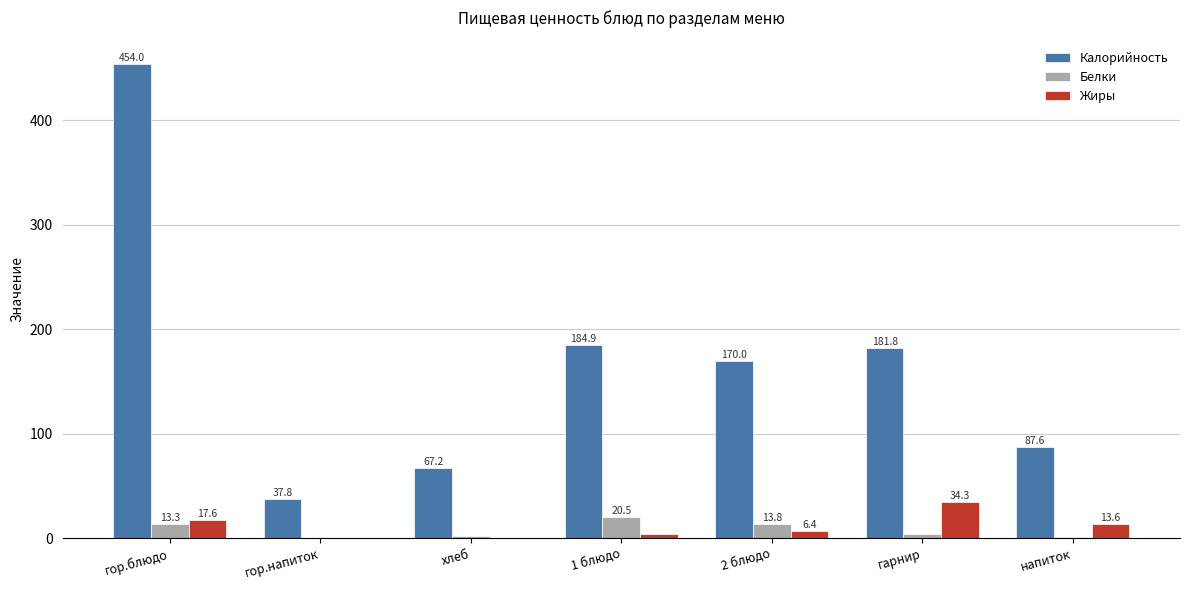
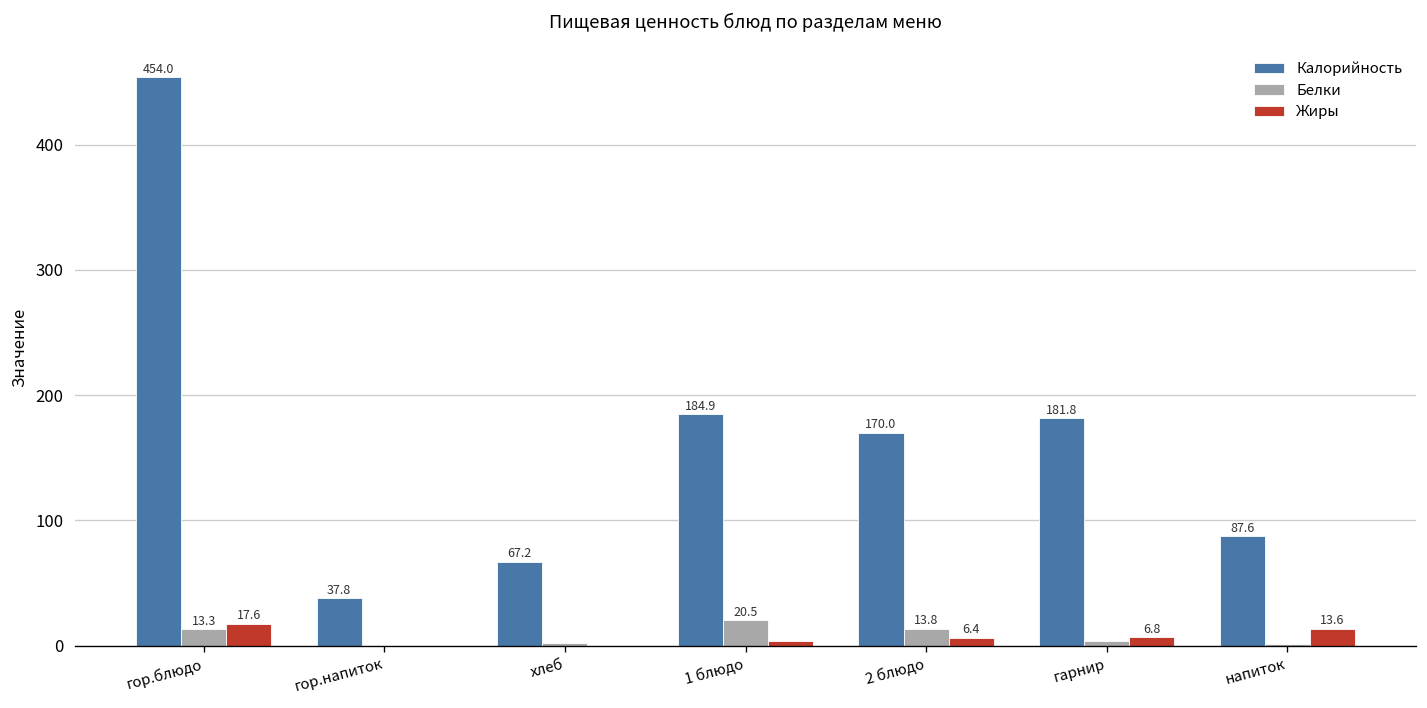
  {
    "Калорийность": {
      "гор.блюдо": 454.0,
      "гор.напиток": 37.8,
      "хлеб": 67.2,
      "1 блюдо": 184.9,
      "2 блюдо": 170.0,
      "гарнир": 181.8,
      "напиток": 87.6
    },
    "Белки": {
      "гор.блюдо": 13.3,
      "1 блюдо": 20.5,
      "2 блюдо": 13.8
    },
    "Жиры": {
      "гор.блюдо": 17.6,
      "2 блюдо": 6.4,
-     "гарнир": 34.3,
+     "гарнир": 6.8,
      "напиток": 13.6
    }
  }
